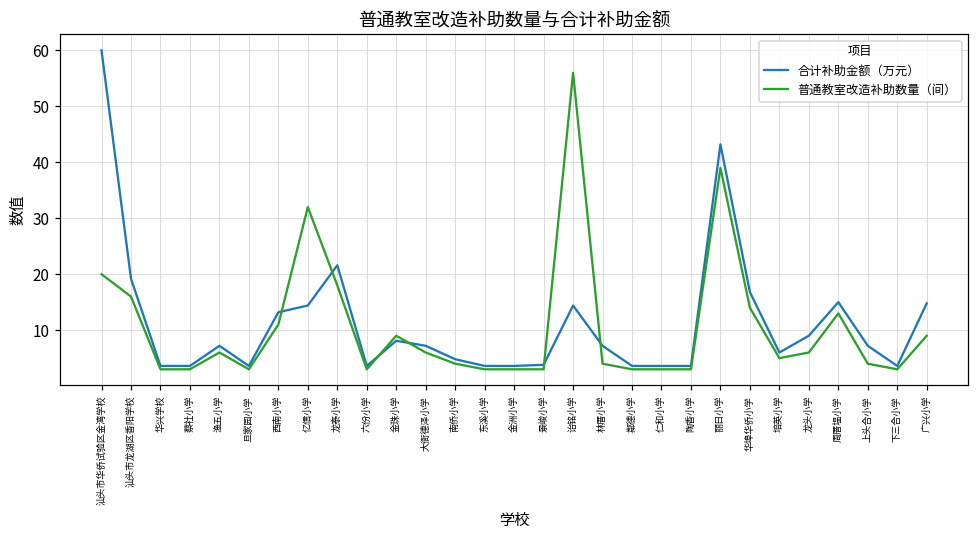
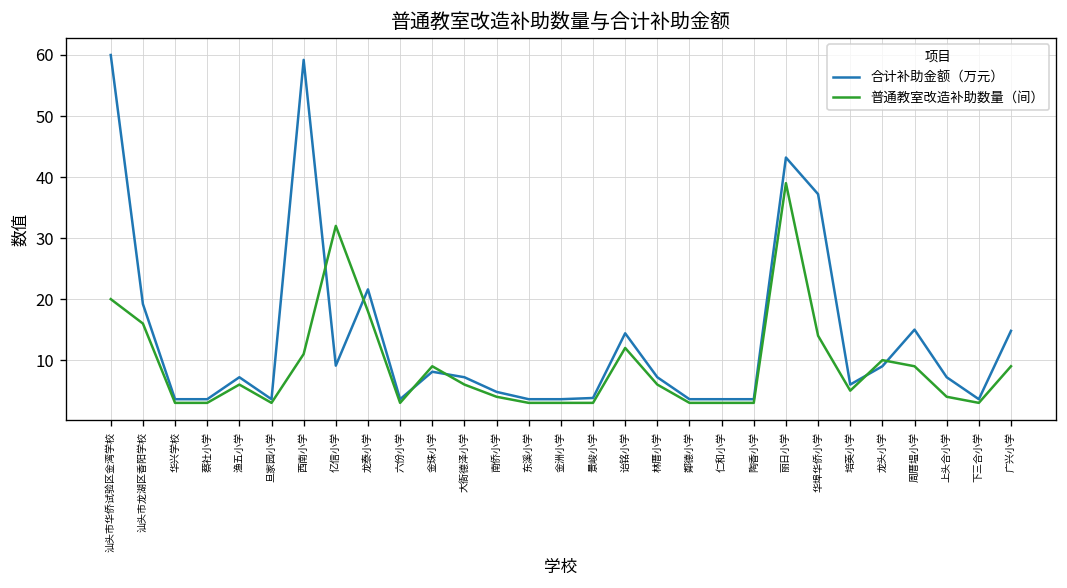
  {
    "合计补助金额（万元）": {
      "汕头市华侨试验区金湾学校": 60,
      "汕头市龙湖区香阳学校": 19,
      "华兴学校": 4,
      "蔡社小学": 4,
      "渔五小学": 7,
      "旦家园小学": 4,
-     "西南小学": 13,
-     "亿信小学": 14,
+     "西南小学": 59,
+     "亿信小学": 9,
      "龙泰小学": 22,
      "六份小学": 4,
      "金珠小学": 8,
      "大衙德泽小学": 7,
      "南侨小学": 5,
      "东溪小学": 4,
      "金洲小学": 4,
      "景峻小学": 4,
      "诒铭小学": 14,
      "林厝小学": 7,
      "鄰德小学": 4,
      "仁和小学": 4,
      "陶香小学": 4,
      "丽日小学": 43,
-     "华埠华侨小学": 17,
+     "华埠华侨小学": 37,
      "培英小学": 6,
      "龙头小学": 9,
      "周厝塭小学": 15,
      "上头合小学": 7,
      "下三合小学": 4,
      "广兴小学": 15
    },
    "普通教室改造补助数量（间）": {
      "汕头市华侨试验区金湾学校": 20,
      "汕头市龙湖区香阳学校": 16,
      "华兴学校": 3,
      "蔡社小学": 3,
      "渔五小学": 6,
      "旦家园小学": 3,
      "西南小学": 11,
      "亿信小学": 32,
      "龙泰小学": 18,
      "六份小学": 3,
      "金珠小学": 9,
      "大衙德泽小学": 6,
      "南侨小学": 4,
      "东溪小学": 3,
      "金洲小学": 3,
      "景峻小学": 3,
-     "诒铭小学": 56,
-     "林厝小学": 4,
+     "诒铭小学": 12,
+     "林厝小学": 6,
      "鄰德小学": 3,
      "仁和小学": 3,
      "陶香小学": 3,
      "丽日小学": 39,
      "华埠华侨小学": 14,
      "培英小学": 5,
-     "龙头小学": 6,
-     "周厝塭小学": 13,
+     "龙头小学": 10,
+     "周厝塭小学": 9,
      "上头合小学": 4,
      "下三合小学": 3,
      "广兴小学": 9
    }
  }
